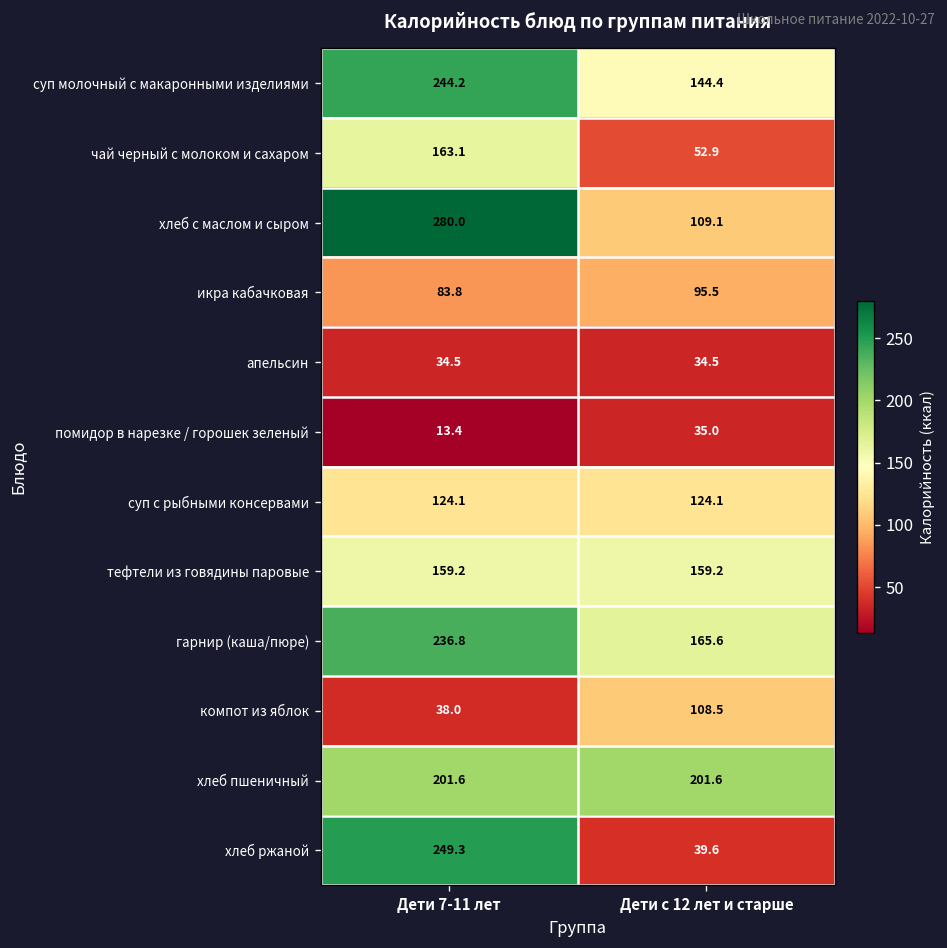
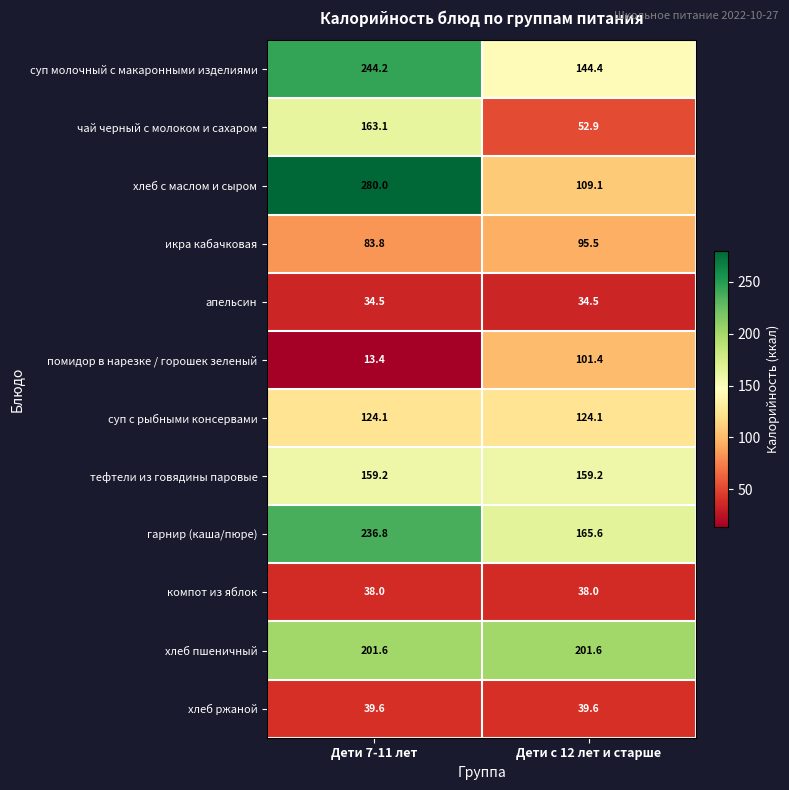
  {
    "суп молочный с макаронными изделиями": {
      "Дети 7-11 лет": 244.2,
      "Дети с 12 лет и старше": 144.4
    },
    "чай черный с молоком и сахаром": {
      "Дети 7-11 лет": 163.1,
      "Дети с 12 лет и старше": 52.9
    },
    "хлеб с маслом и сыром": {
      "Дети 7-11 лет": 280.0,
      "Дети с 12 лет и старше": 109.1
    },
    "икра кабачковая": {
      "Дети 7-11 лет": 83.8,
      "Дети с 12 лет и старше": 95.5
    },
    "апельсин": {
      "Дети 7-11 лет": 34.5,
      "Дети с 12 лет и старше": 34.5
    },
    "помидор в нарезке / горошек зеленый": {
      "Дети 7-11 лет": 13.4,
-     "Дети с 12 лет и старше": 35.0
+     "Дети с 12 лет и старше": 101.4
    },
    "суп с рыбными консервами": {
      "Дети 7-11 лет": 124.1,
      "Дети с 12 лет и старше": 124.1
    },
    "тефтели из говядины паровые": {
      "Дети 7-11 лет": 159.2,
      "Дети с 12 лет и старше": 159.2
    },
    "гарнир (каша/пюре)": {
      "Дети 7-11 лет": 236.8,
      "Дети с 12 лет и старше": 165.6
    },
    "компот из яблок": {
      "Дети 7-11 лет": 38.0,
-     "Дети с 12 лет и старше": 108.5
+     "Дети с 12 лет и старше": 38.0
    },
    "хлеб пшеничный": {
      "Дети 7-11 лет": 201.6,
      "Дети с 12 лет и старше": 201.6
    },
    "хлеб ржаной": {
-     "Дети 7-11 лет": 249.3,
+     "Дети 7-11 лет": 39.6,
      "Дети с 12 лет и старше": 39.6
    }
  }
